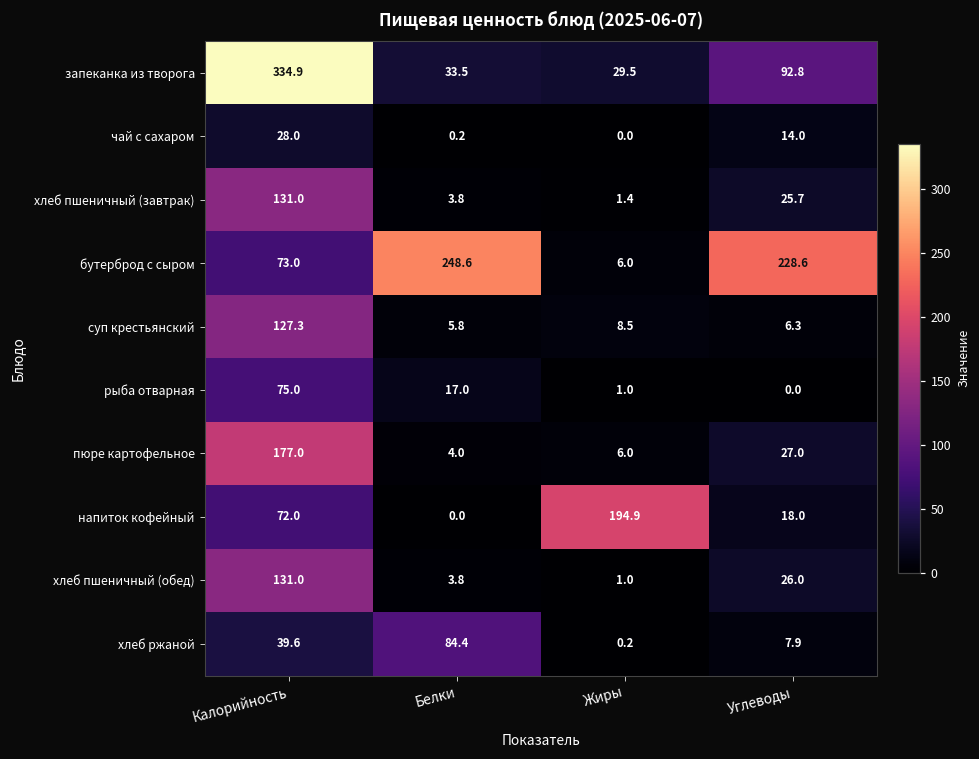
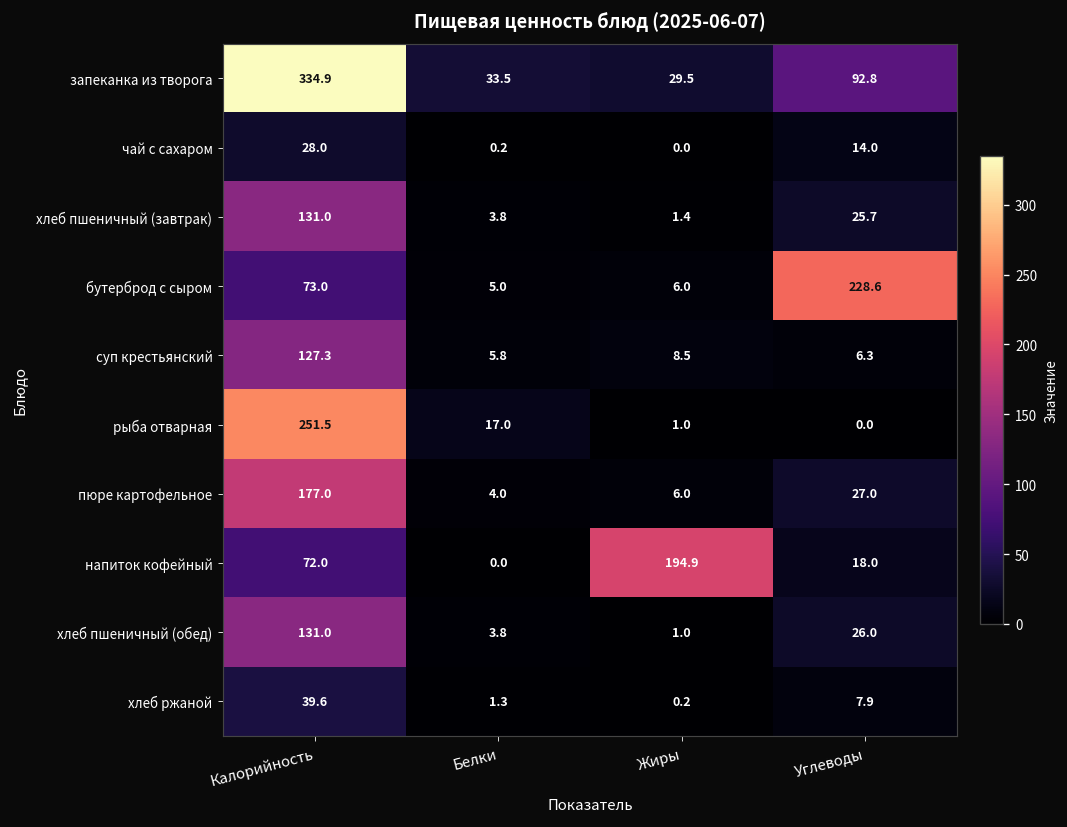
  {
    "запеканка из творога": {
      "Калорийность": 334.9,
      "Белки": 33.5,
      "Жиры": 29.5,
      "Углеводы": 92.8
    },
    "чай с сахаром": {
      "Калорийность": 28.0,
      "Белки": 0.2,
      "Жиры": 0.0,
      "Углеводы": 14.0
    },
    "хлеб пшеничный (завтрак)": {
      "Калорийность": 131.0,
      "Белки": 3.8,
      "Жиры": 1.4,
      "Углеводы": 25.7
    },
    "бутерброд с сыром": {
      "Калорийность": 73.0,
-     "Белки": 248.6,
+     "Белки": 5.0,
      "Жиры": 6.0,
      "Углеводы": 228.6
    },
    "суп крестьянский": {
      "Калорийность": 127.3,
      "Белки": 5.8,
      "Жиры": 8.5,
      "Углеводы": 6.3
    },
    "рыба отварная": {
-     "Калорийность": 75.0,
+     "Калорийность": 251.5,
      "Белки": 17.0,
      "Жиры": 1.0,
      "Углеводы": 0.0
    },
    "пюре картофельное": {
      "Калорийность": 177.0,
      "Белки": 4.0,
      "Жиры": 6.0,
      "Углеводы": 27.0
    },
    "напиток кофейный": {
      "Калорийность": 72.0,
      "Белки": 0.0,
      "Жиры": 194.9,
      "Углеводы": 18.0
    },
    "хлеб пшеничный (обед)": {
      "Калорийность": 131.0,
      "Белки": 3.8,
      "Жиры": 1.0,
      "Углеводы": 26.0
    },
    "хлеб ржаной": {
      "Калорийность": 39.6,
-     "Белки": 84.4,
+     "Белки": 1.3,
      "Жиры": 0.2,
      "Углеводы": 7.9
    }
  }
